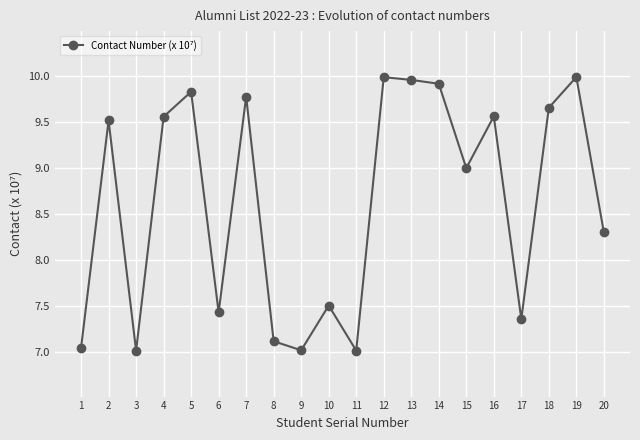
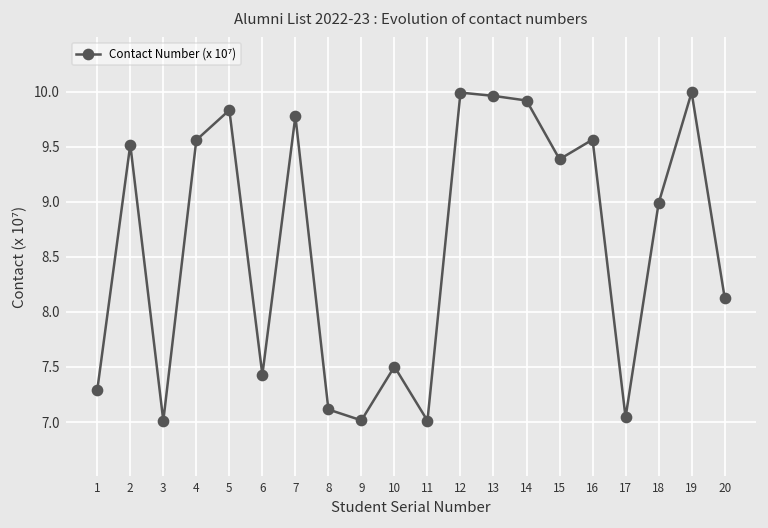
  {
-   "1": 7.0,
+   "1": 7.3,
    "2": 9.5,
    "3": 7.0,
    "4": 9.6,
    "5": 9.8,
    "6": 7.4,
    "7": 9.8,
    "8": 7.1,
    "9": 7.0,
    "10": 7.5,
    "11": 7.0,
    "12": 10.0,
    "13": 10.0,
    "14": 9.9,
-   "15": 9.0,
+   "15": 9.4,
    "16": 9.6,
-   "17": 7.4,
-   "18": 9.7,
+   "17": 7.0,
+   "18": 9.0,
    "19": 10.0,
-   "20": 8.3
+   "20": 8.1
  }
